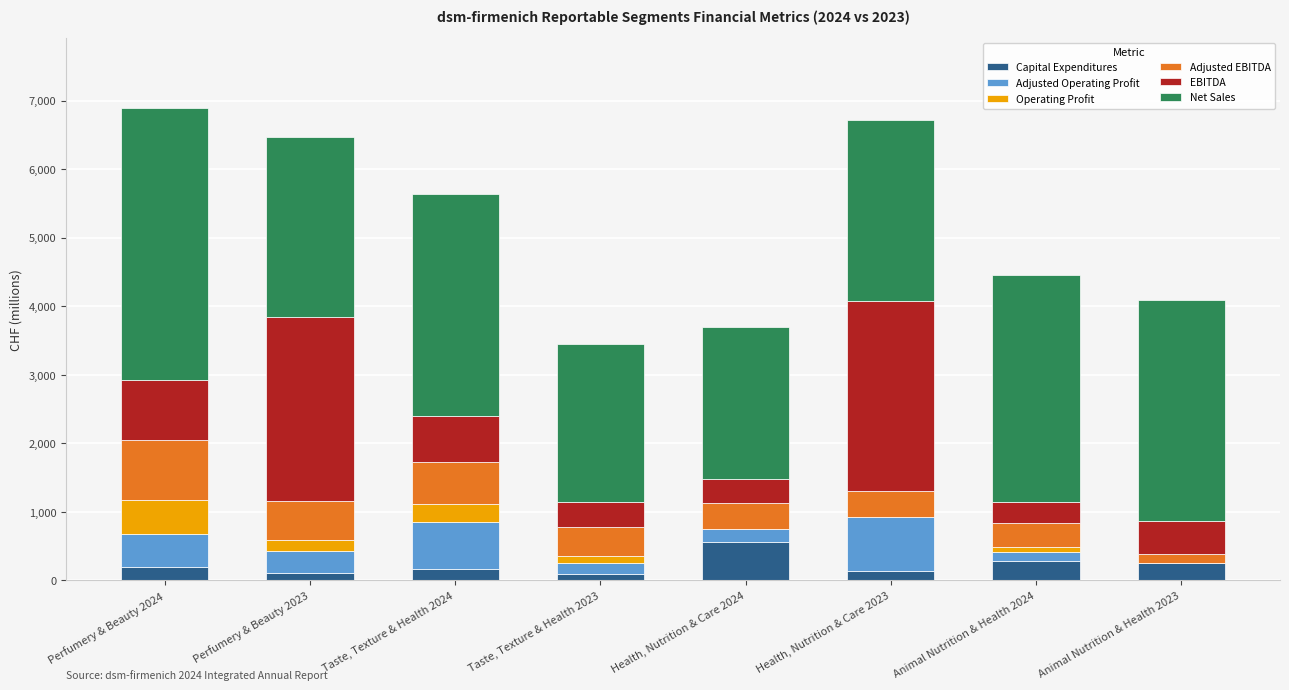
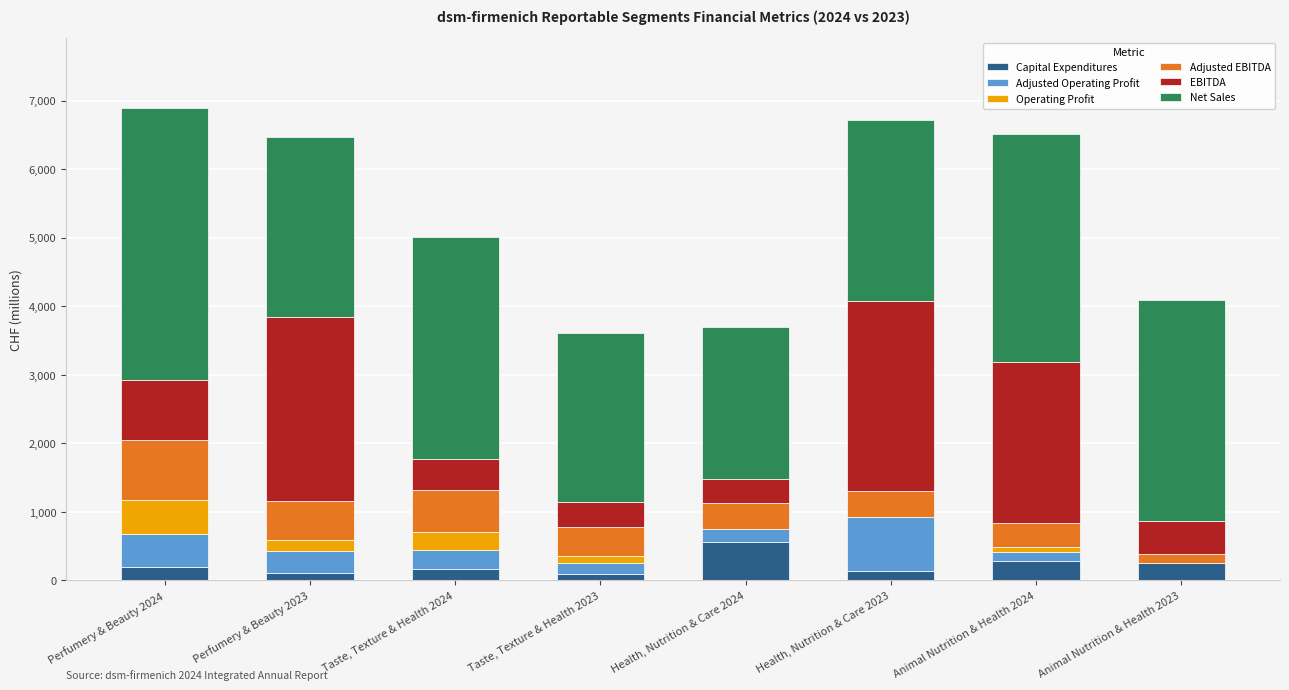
  {
    "Capital Expenditures": {
      "Perfumery & Beauty 2024": "200",
      "Perfumery & Beauty 2023": "100",
      "Taste, Texture & Health 2024": "200",
      "Taste, Texture & Health 2023": "100",
      "Health, Nutrition & Care 2024": "600",
      "Health, Nutrition & Care 2023": "100",
      "Animal Nutrition & Health 2024": "300",
      "Animal Nutrition & Health 2023": "300"
    },
    "Adjusted Operating Profit": {
      "Perfumery & Beauty 2024": "500",
      "Perfumery & Beauty 2023": "300",
-     "Taste, Texture & Health 2024": "700",
+     "Taste, Texture & Health 2024": "300",
      "Taste, Texture & Health 2023": "200",
      "Health, Nutrition & Care 2024": "200",
      "Health, Nutrition & Care 2023": "800",
      "Animal Nutrition & Health 2024": "100",
      "Animal Nutrition & Health 2023": "0"
    },
    "EBITDA": {
      "Perfumery & Beauty 2024": "900",
      "Perfumery & Beauty 2023": "2,700",
-     "Taste, Texture & Health 2024": "700",
+     "Taste, Texture & Health 2024": "400",
      "Taste, Texture & Health 2023": "400",
      "Health, Nutrition & Care 2024": "400",
      "Health, Nutrition & Care 2023": "2,800",
-     "Animal Nutrition & Health 2024": "300",
+     "Animal Nutrition & Health 2024": "2,400",
      "Animal Nutrition & Health 2023": "500"
    },
    "Net Sales": {
      "Perfumery & Beauty 2024": "4,000",
      "Perfumery & Beauty 2023": "2,600",
      "Taste, Texture & Health 2024": "3,200",
-     "Taste, Texture & Health 2023": "2,300",
+     "Taste, Texture & Health 2023": "2,500",
      "Health, Nutrition & Care 2024": "2,200",
      "Health, Nutrition & Care 2023": "2,600",
      "Animal Nutrition & Health 2024": "3,300",
      "Animal Nutrition & Health 2023": "3,200"
    }
  }
